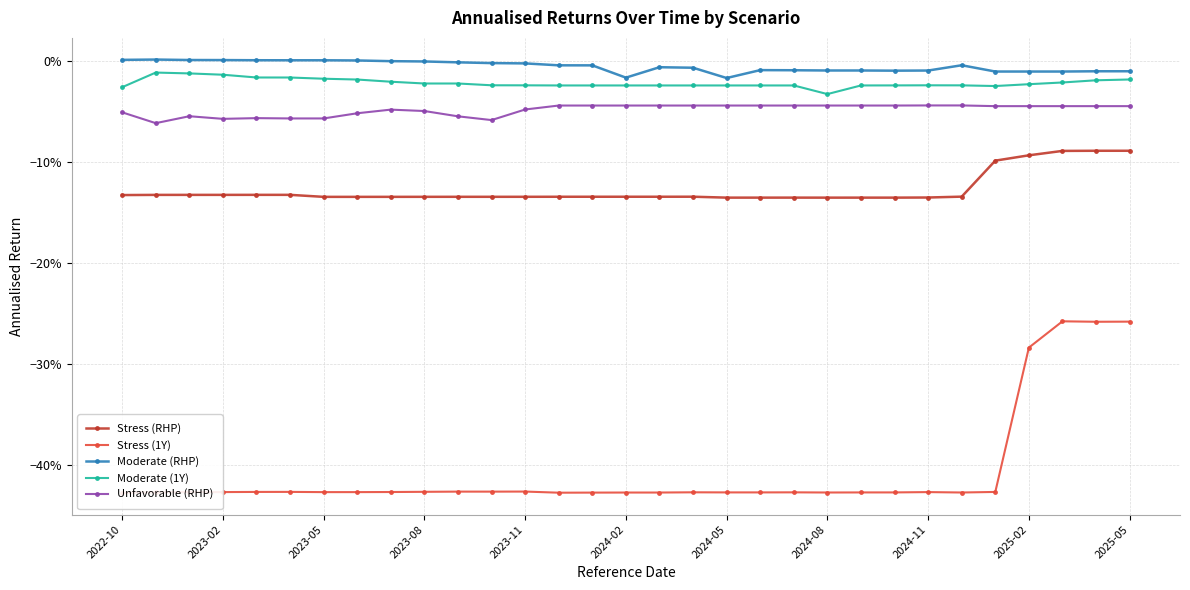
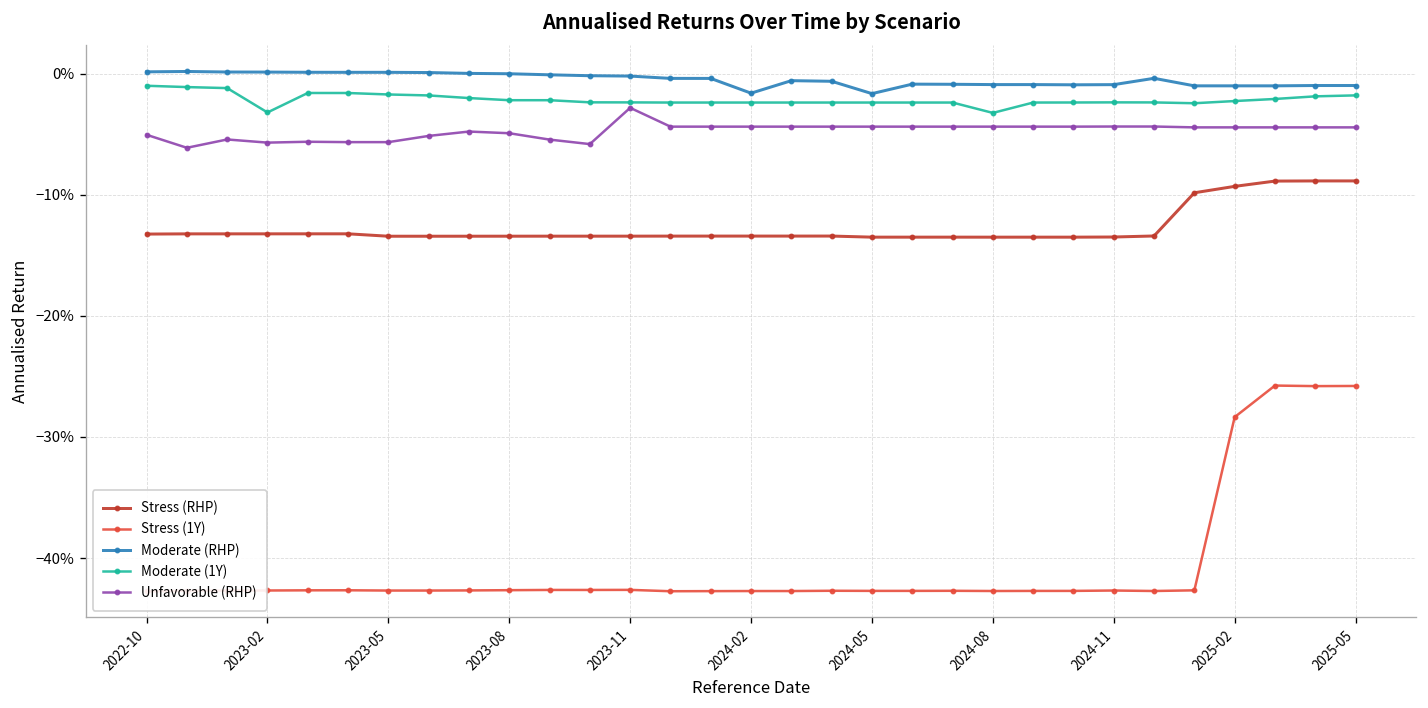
  {
    "Moderate (RHP)": {
      "2022-10": "0.2%",
      "2023-02": "0.1%",
      "2023-05": "0.1%",
      "2023-08": "0.0%",
      "2023-11": "-0.2%",
      "2024-02": "-1.6%",
      "2024-05": "-1.6%",
      "2024-08": "-0.9%",
      "2024-11": "-0.9%",
      "2025-02": "-1.0%",
      "2025-05": "-1.0%"
    },
    "Moderate (1Y)": {
-     "2022-10": "-2.6%",
-     "2023-02": "-1.3%",
+     "2022-10": "-1.0%",
+     "2023-02": "-3.2%",
      "2023-05": "-1.7%",
      "2023-08": "-2.2%",
      "2023-11": "-2.4%",
      "2024-02": "-2.4%",
      "2024-05": "-2.4%",
      "2024-08": "-3.2%",
      "2024-11": "-2.4%",
      "2025-02": "-2.3%",
      "2025-05": "-1.8%"
    },
    "Unfavorable (RHP)": {
      "2022-10": "-5.0%",
      "2023-02": "-5.7%",
      "2023-05": "-5.6%",
      "2023-08": "-4.9%",
-     "2023-11": "-4.8%",
+     "2023-11": "-2.8%",
      "2024-02": "-4.4%",
      "2024-05": "-4.4%",
      "2024-08": "-4.4%",
      "2024-11": "-4.4%",
      "2025-02": "-4.4%",
      "2025-05": "-4.4%"
    }
  }
